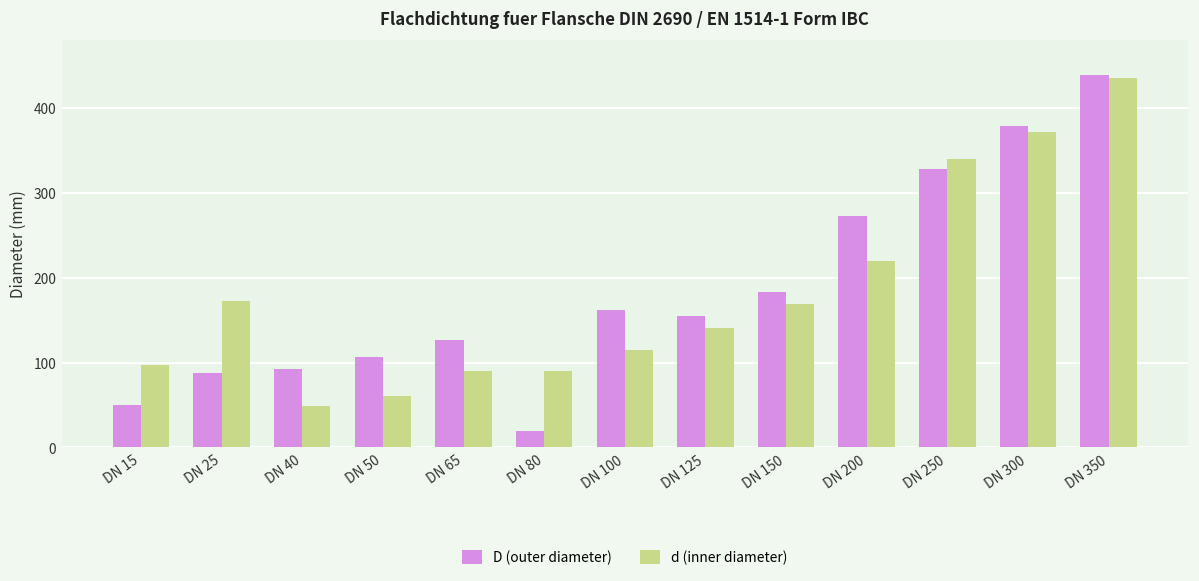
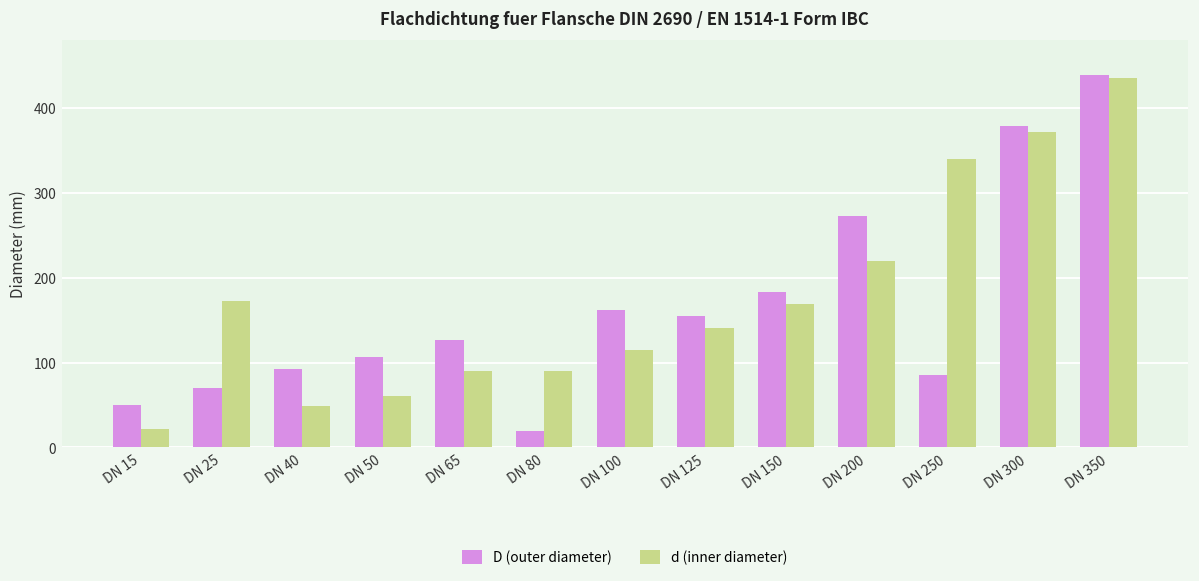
  {
    "D (outer diameter)": {
      "DN 15": 50,
-     "DN 25": 90,
+     "DN 25": 70,
      "DN 40": 90,
      "DN 50": 110,
      "DN 65": 130,
      "DN 80": 20,
      "DN 100": 160,
      "DN 125": 160,
      "DN 150": 180,
      "DN 200": 270,
-     "DN 250": 330,
+     "DN 250": 90,
      "DN 300": 380,
      "DN 350": 440
    },
    "d (inner diameter)": {
-     "DN 15": 100,
+     "DN 15": 20,
      "DN 25": 170,
      "DN 40": 50,
      "DN 50": 60,
      "DN 65": 90,
      "DN 80": 90,
      "DN 100": 120,
      "DN 125": 140,
      "DN 150": 170,
      "DN 200": 220,
      "DN 250": 340,
      "DN 300": 370,
      "DN 350": 440
    }
  }
